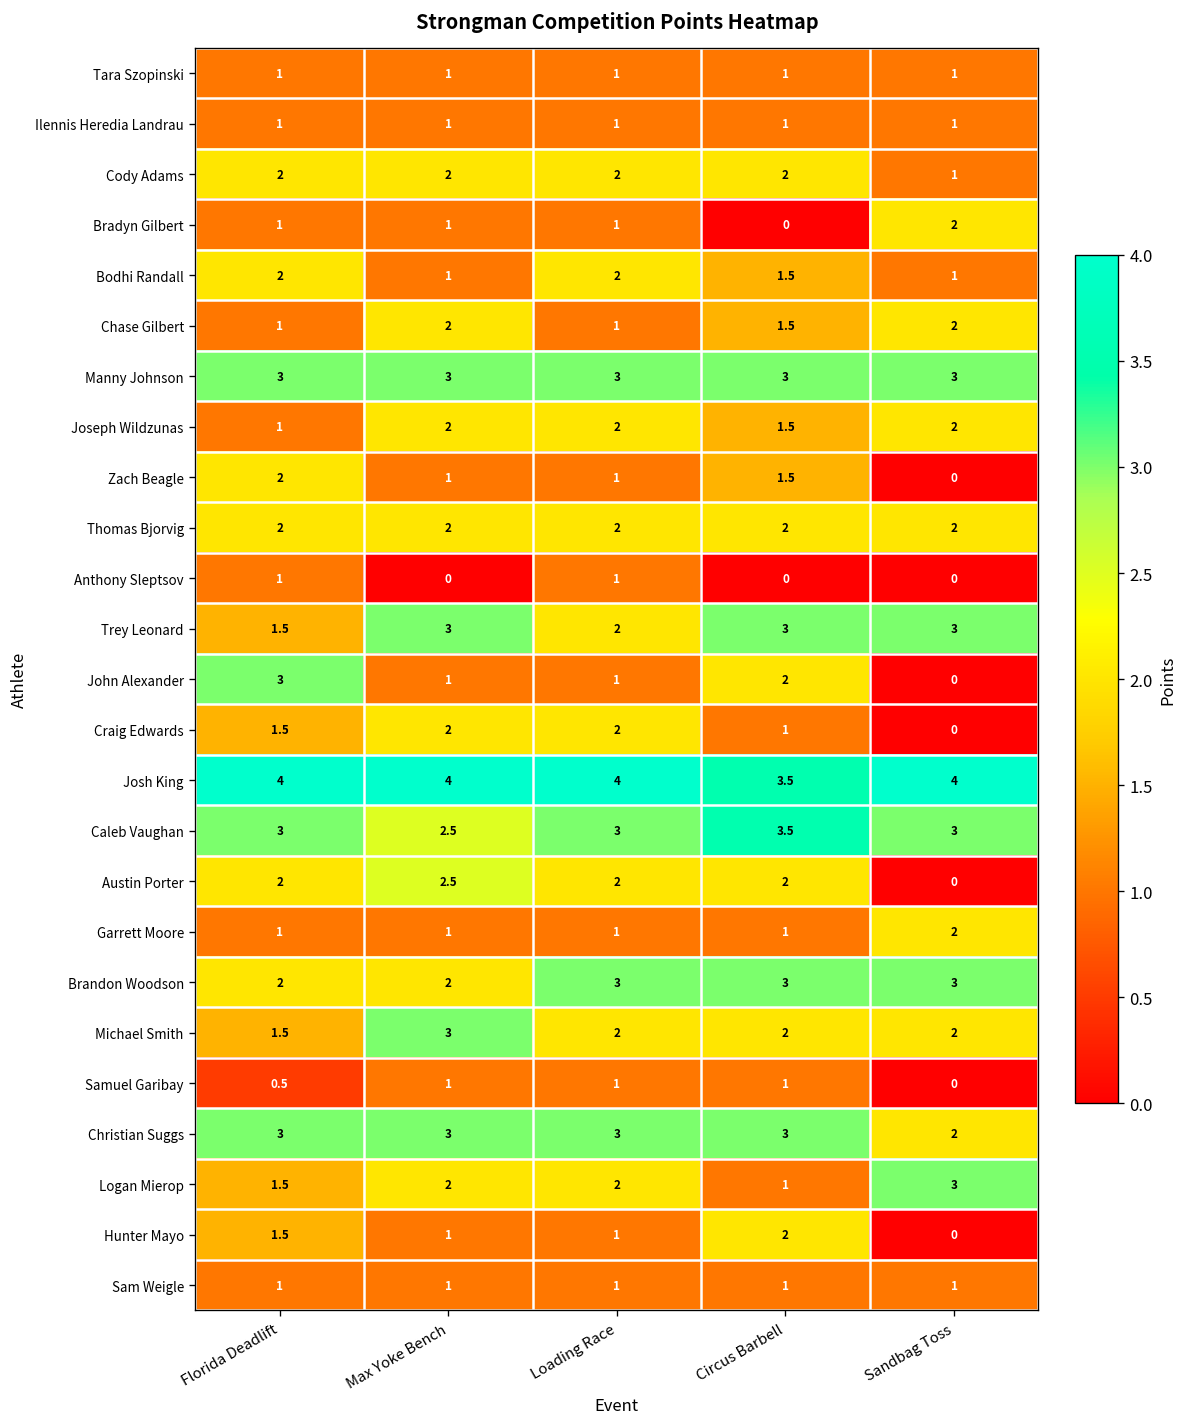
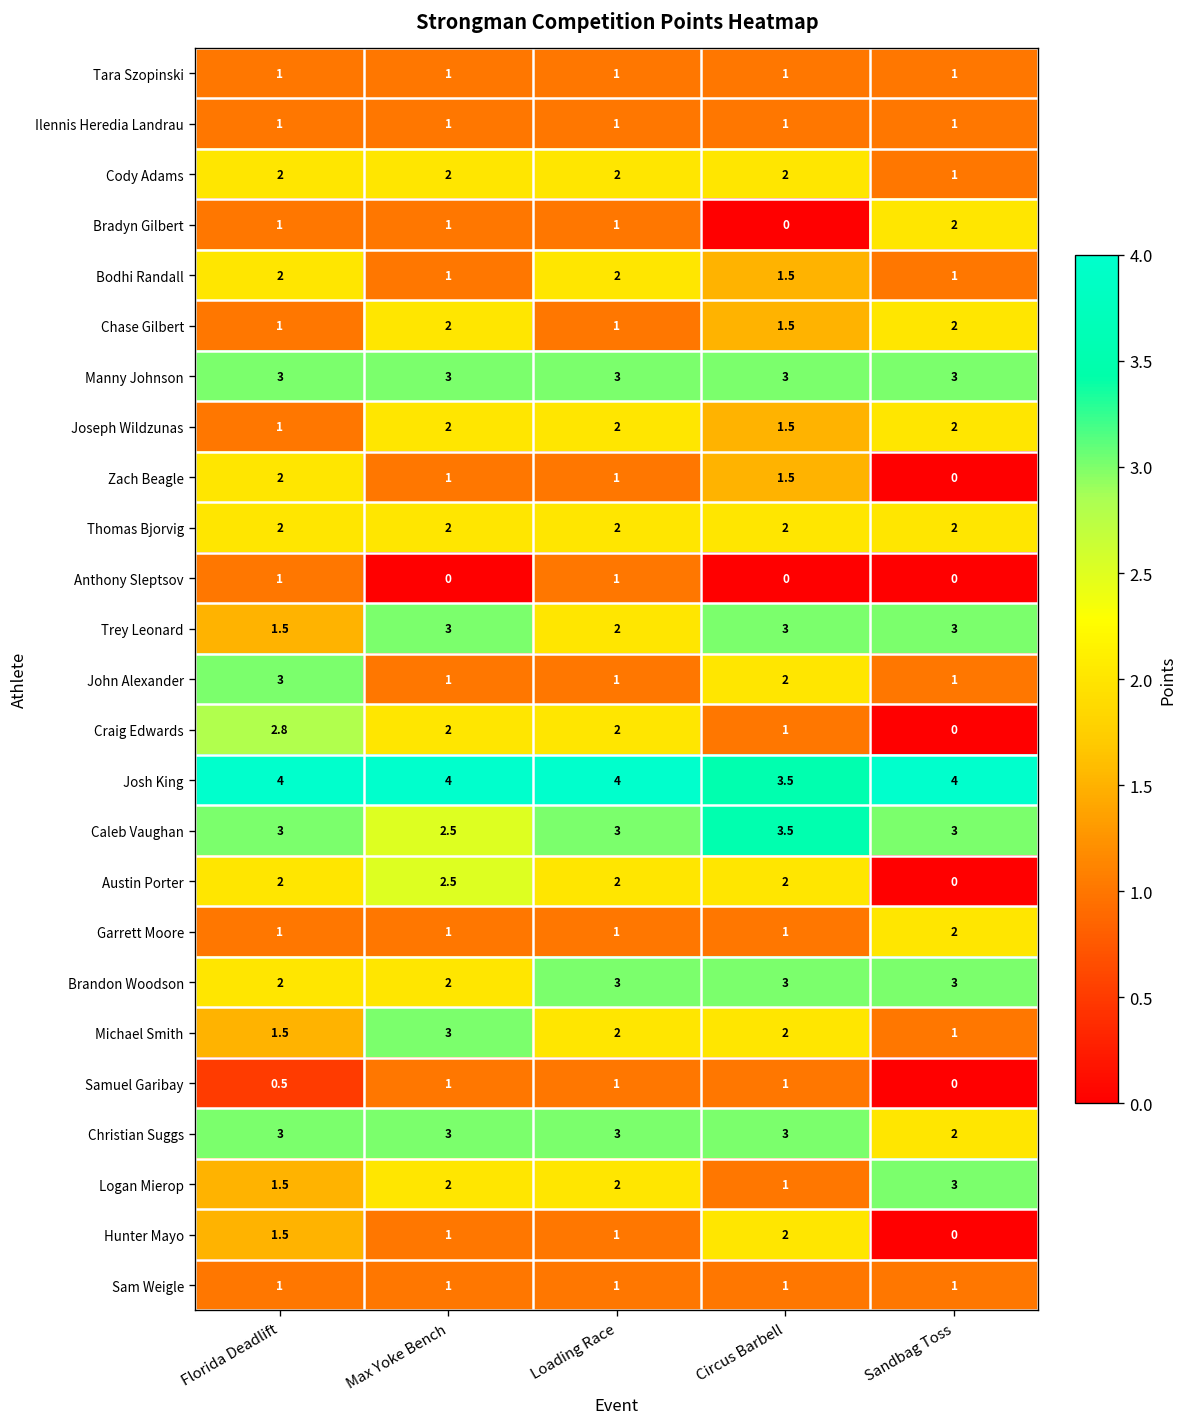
  {
    "Tara Szopinski": {
      "Florida Deadlift": 1,
      "Max Yoke Bench": 1,
      "Loading Race": 1,
      "Circus Barbell": 1,
      "Sandbag Toss": 1
    },
    "Ilennis Heredia Landrau": {
      "Florida Deadlift": 1,
      "Max Yoke Bench": 1,
      "Loading Race": 1,
      "Circus Barbell": 1,
      "Sandbag Toss": 1
    },
    "Cody Adams": {
      "Florida Deadlift": 2,
      "Max Yoke Bench": 2,
      "Loading Race": 2,
      "Circus Barbell": 2,
      "Sandbag Toss": 1
    },
    "Bradyn Gilbert": {
      "Florida Deadlift": 1,
      "Max Yoke Bench": 1,
      "Loading Race": 1,
      "Circus Barbell": 0,
      "Sandbag Toss": 2
    },
    "Bodhi Randall": {
      "Florida Deadlift": 2,
      "Max Yoke Bench": 1,
      "Loading Race": 2,
      "Circus Barbell": 1.5,
      "Sandbag Toss": 1
    },
    "Chase Gilbert": {
      "Florida Deadlift": 1,
      "Max Yoke Bench": 2,
      "Loading Race": 1,
      "Circus Barbell": 1.5,
      "Sandbag Toss": 2
    },
    "Manny Johnson": {
      "Florida Deadlift": 3,
      "Max Yoke Bench": 3,
      "Loading Race": 3,
      "Circus Barbell": 3,
      "Sandbag Toss": 3
    },
    "Joseph Wildzunas": {
      "Florida Deadlift": 1,
      "Max Yoke Bench": 2,
      "Loading Race": 2,
      "Circus Barbell": 1.5,
      "Sandbag Toss": 2
    },
    "Zach Beagle": {
      "Florida Deadlift": 2,
      "Max Yoke Bench": 1,
      "Loading Race": 1,
      "Circus Barbell": 1.5,
      "Sandbag Toss": 0
    },
    "Thomas Bjorvig": {
      "Florida Deadlift": 2,
      "Max Yoke Bench": 2,
      "Loading Race": 2,
      "Circus Barbell": 2,
      "Sandbag Toss": 2
    },
    "Anthony Sleptsov": {
      "Florida Deadlift": 1,
      "Max Yoke Bench": 0,
      "Loading Race": 1,
      "Circus Barbell": 0,
      "Sandbag Toss": 0
    },
    "Trey Leonard": {
      "Florida Deadlift": 1.5,
      "Max Yoke Bench": 3,
      "Loading Race": 2,
      "Circus Barbell": 3,
      "Sandbag Toss": 3
    },
    "John Alexander": {
      "Florida Deadlift": 3,
      "Max Yoke Bench": 1,
      "Loading Race": 1,
      "Circus Barbell": 2,
-     "Sandbag Toss": 0
+     "Sandbag Toss": 1
    },
    "Craig Edwards": {
-     "Florida Deadlift": 1.5,
+     "Florida Deadlift": 2.8,
      "Max Yoke Bench": 2,
      "Loading Race": 2,
      "Circus Barbell": 1,
      "Sandbag Toss": 0
    },
    "Josh King": {
      "Florida Deadlift": 4,
      "Max Yoke Bench": 4,
      "Loading Race": 4,
      "Circus Barbell": 3.5,
      "Sandbag Toss": 4
    },
    "Caleb Vaughan": {
      "Florida Deadlift": 3,
      "Max Yoke Bench": 2.5,
      "Loading Race": 3,
      "Circus Barbell": 3.5,
      "Sandbag Toss": 3
    },
    "Austin Porter": {
      "Florida Deadlift": 2,
      "Max Yoke Bench": 2.5,
      "Loading Race": 2,
      "Circus Barbell": 2,
      "Sandbag Toss": 0
    },
    "Garrett Moore": {
      "Florida Deadlift": 1,
      "Max Yoke Bench": 1,
      "Loading Race": 1,
      "Circus Barbell": 1,
      "Sandbag Toss": 2
    },
    "Brandon Woodson": {
      "Florida Deadlift": 2,
      "Max Yoke Bench": 2,
      "Loading Race": 3,
      "Circus Barbell": 3,
      "Sandbag Toss": 3
    },
    "Michael Smith": {
      "Florida Deadlift": 1.5,
      "Max Yoke Bench": 3,
      "Loading Race": 2,
      "Circus Barbell": 2,
-     "Sandbag Toss": 2
+     "Sandbag Toss": 1
    },
    "Samuel Garibay": {
      "Florida Deadlift": 0.5,
      "Max Yoke Bench": 1,
      "Loading Race": 1,
      "Circus Barbell": 1,
      "Sandbag Toss": 0
    },
    "Christian Suggs": {
      "Florida Deadlift": 3,
      "Max Yoke Bench": 3,
      "Loading Race": 3,
      "Circus Barbell": 3,
      "Sandbag Toss": 2
    },
    "Logan Mierop": {
      "Florida Deadlift": 1.5,
      "Max Yoke Bench": 2,
      "Loading Race": 2,
      "Circus Barbell": 1,
      "Sandbag Toss": 3
    },
    "Hunter Mayo": {
      "Florida Deadlift": 1.5,
      "Max Yoke Bench": 1,
      "Loading Race": 1,
      "Circus Barbell": 2,
      "Sandbag Toss": 0
    },
    "Sam Weigle": {
      "Florida Deadlift": 1,
      "Max Yoke Bench": 1,
      "Loading Race": 1,
      "Circus Barbell": 1,
      "Sandbag Toss": 1
    }
  }
